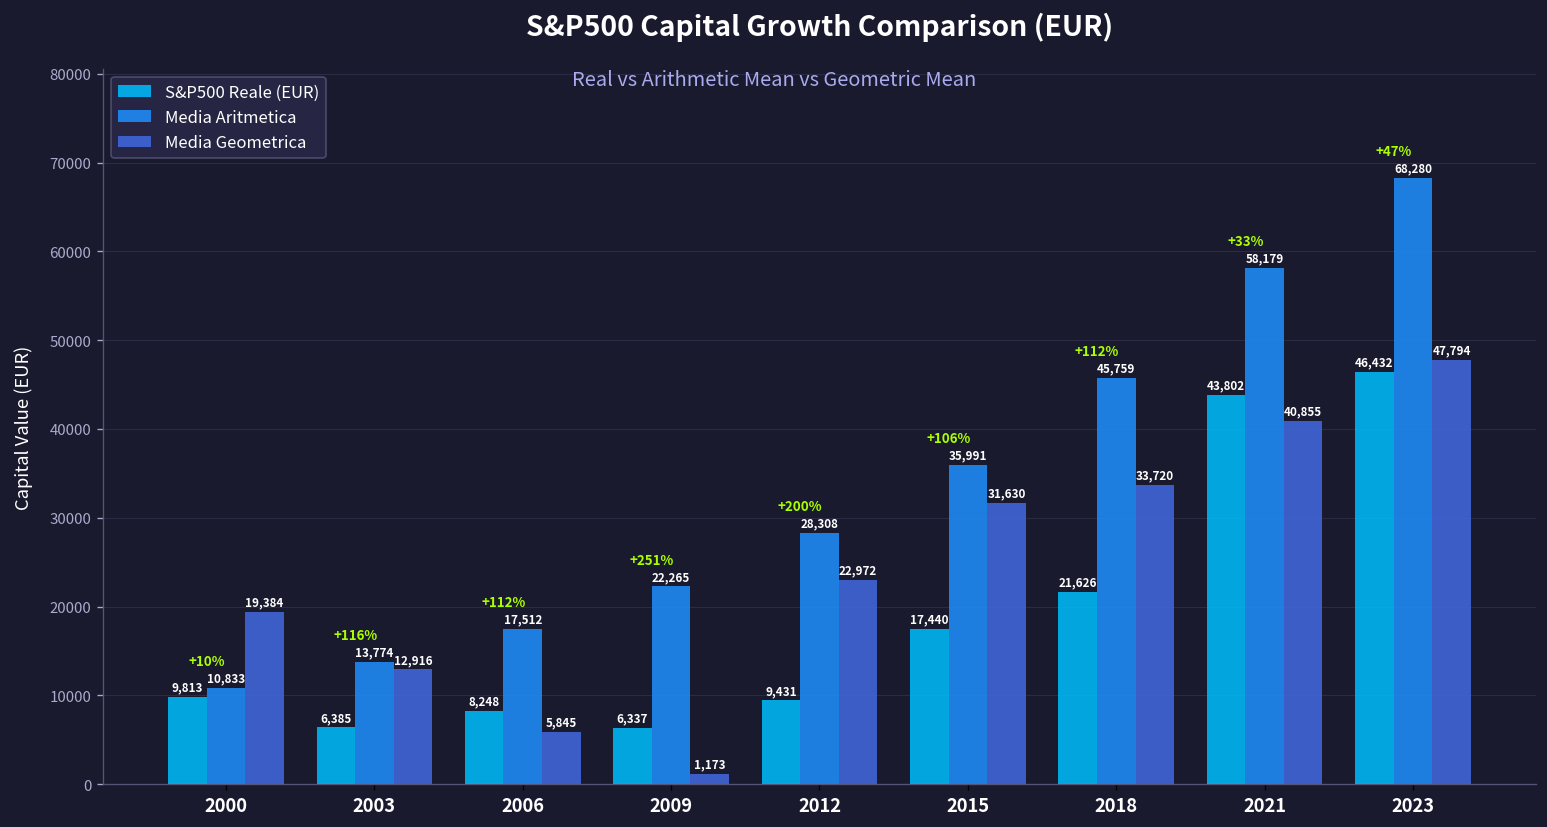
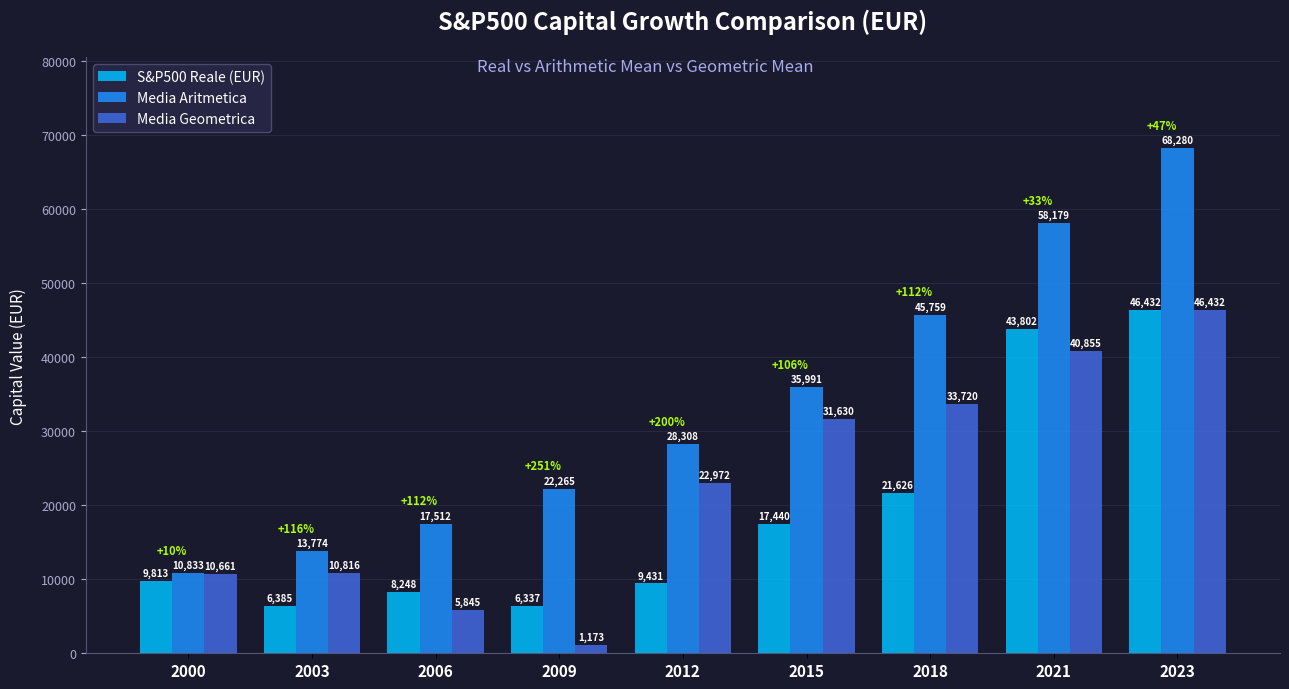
  {
    "Media Geometrica": {
-     "2000": "19,384",
-     "2003": "12,916",
+     "2000": "10,661",
+     "2003": "10,816",
      "2006": "5,845",
      "2009": "1,173",
      "2012": "22,972",
      "2015": "31,630",
      "2018": "33,720",
      "2021": "40,855",
-     "2023": "47,794"
+     "2023": "46,432"
    }
  }
